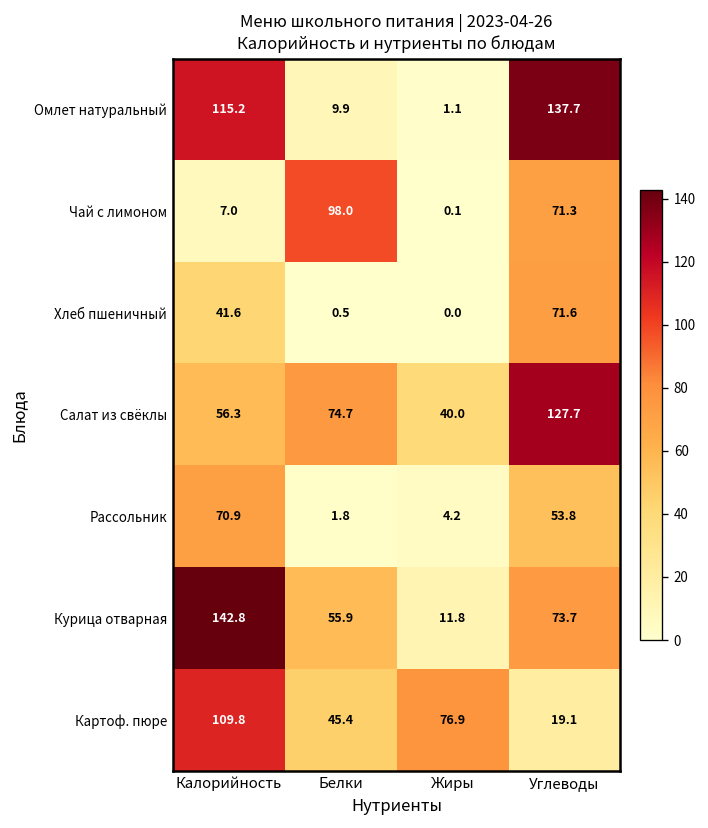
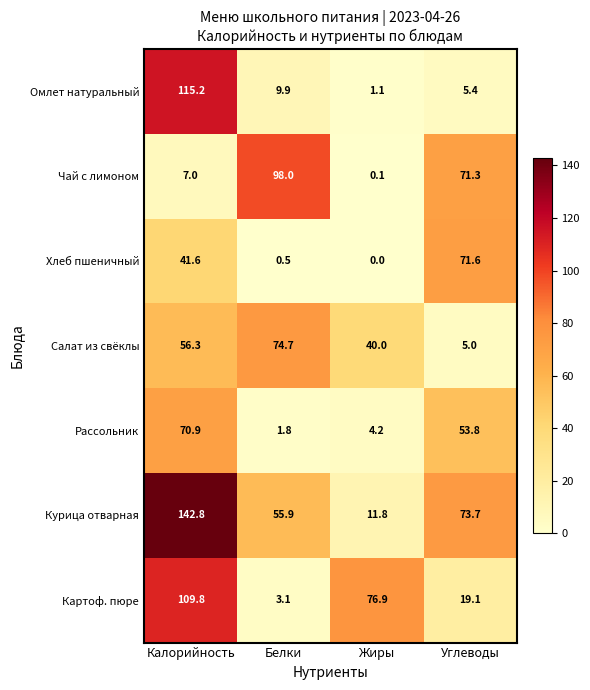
  {
    "Омлет натуральный": {
      "Калорийность": 115.2,
      "Белки": 9.9,
      "Жиры": 1.1,
-     "Углеводы": 137.7
+     "Углеводы": 5.4
    },
    "Чай с лимоном": {
      "Калорийность": 7.0,
      "Белки": 98.0,
      "Жиры": 0.1,
      "Углеводы": 71.3
    },
    "Хлеб пшеничный": {
      "Калорийность": 41.6,
      "Белки": 0.5,
      "Жиры": 0.0,
      "Углеводы": 71.6
    },
    "Салат из свёклы": {
      "Калорийность": 56.3,
      "Белки": 74.7,
      "Жиры": 40.0,
-     "Углеводы": 127.7
+     "Углеводы": 5.0
    },
    "Рассольник": {
      "Калорийность": 70.9,
      "Белки": 1.8,
      "Жиры": 4.2,
      "Углеводы": 53.8
    },
    "Курица отварная": {
      "Калорийность": 142.8,
      "Белки": 55.9,
      "Жиры": 11.8,
      "Углеводы": 73.7
    },
    "Картоф. пюре": {
      "Калорийность": 109.8,
-     "Белки": 45.4,
+     "Белки": 3.1,
      "Жиры": 76.9,
      "Углеводы": 19.1
    }
  }
